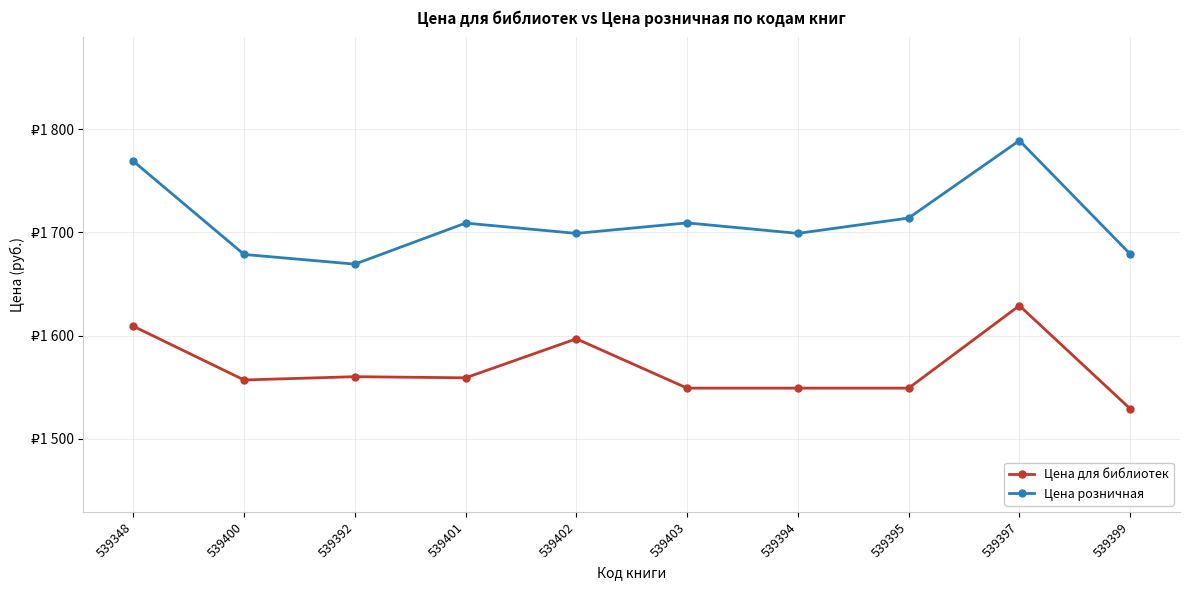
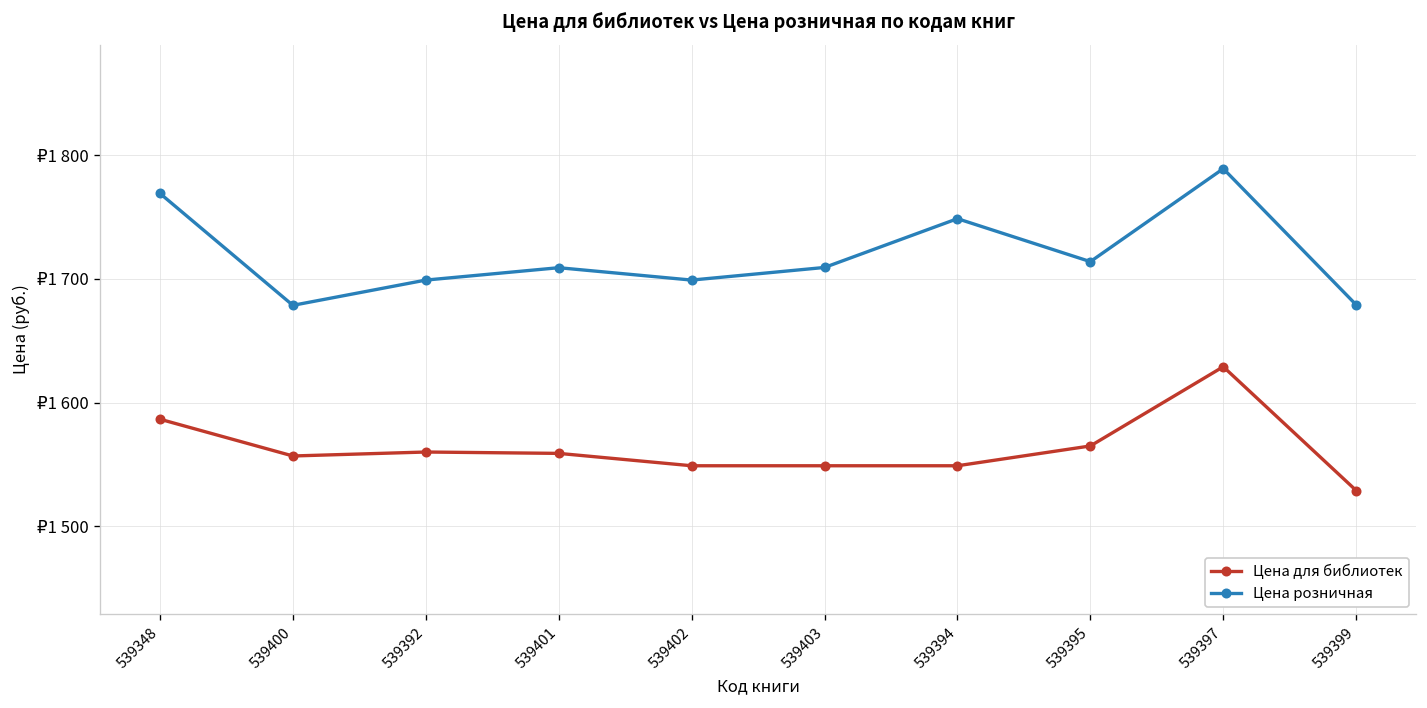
  {
    "Цена для библиотек": {
-     "539348": "₽1609",
+     "539348": "₽1587",
      "539400": "₽1557",
      "539392": "₽1560",
      "539401": "₽1559",
-     "539402": "₽1597",
+     "539402": "₽1549",
      "539403": "₽1549",
      "539394": "₽1549",
-     "539395": "₽1549",
+     "539395": "₽1565",
      "539397": "₽1629",
      "539399": "₽1529"
    },
    "Цена розничная": {
      "539348": "₽1769",
      "539400": "₽1679",
-     "539392": "₽1669",
+     "539392": "₽1699",
      "539401": "₽1709",
      "539402": "₽1699",
      "539403": "₽1709",
-     "539394": "₽1699",
+     "539394": "₽1749",
      "539395": "₽1714",
      "539397": "₽1789",
      "539399": "₽1679"
    }
  }
